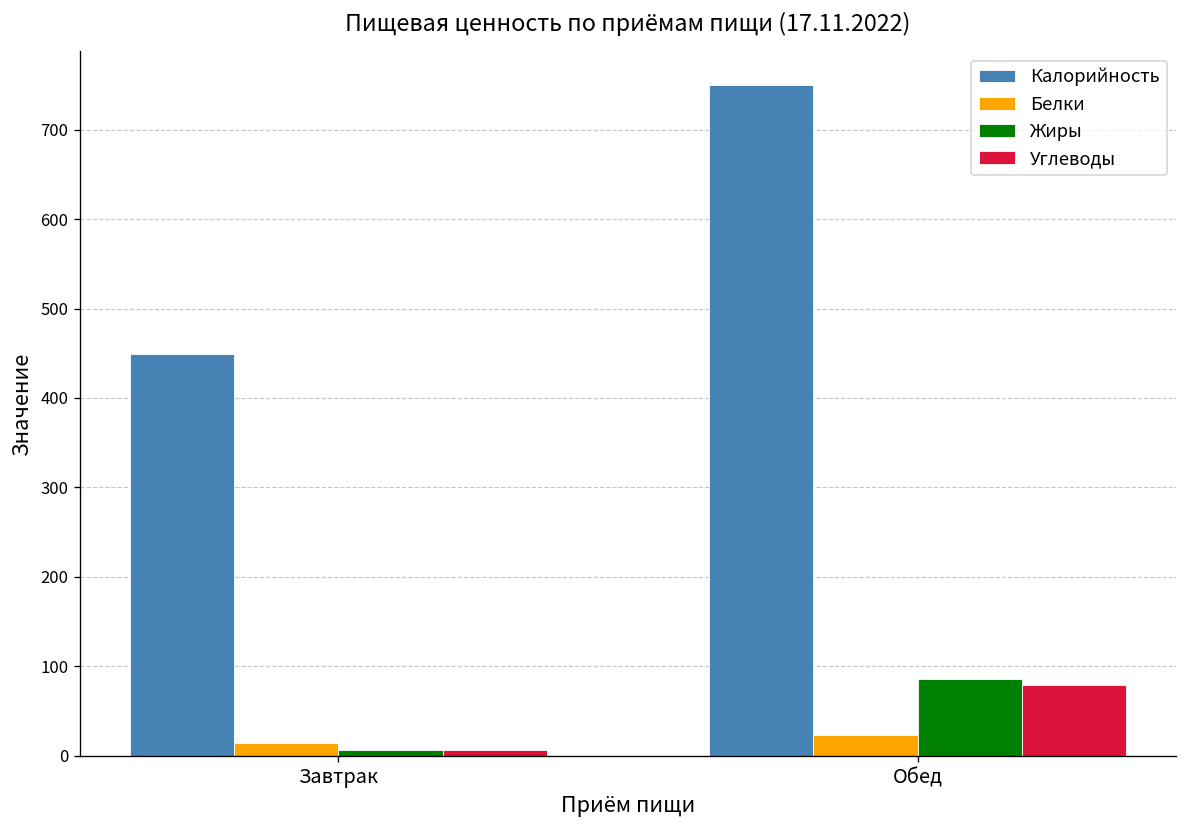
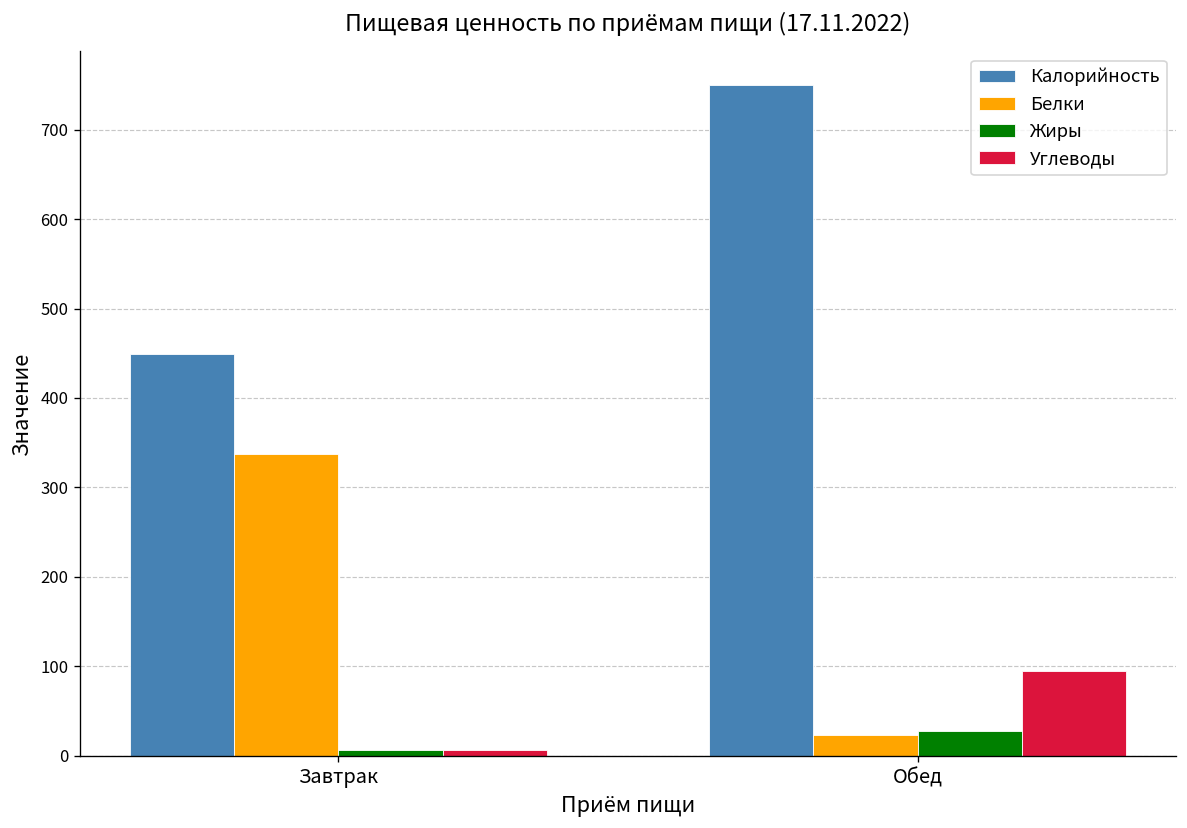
  {
    "Калорийность": {
      "Завтрак": 450,
      "Обед": 750
    },
    "Белки": {
-     "Завтрак": 10,
+     "Завтрак": 340,
      "Обед": 20
    },
    "Жиры": {
      "Завтрак": 10,
-     "Обед": 90
+     "Обед": 30
    },
    "Углеводы": {
      "Завтрак": 10,
-     "Обед": 80
+     "Обед": 100
    }
  }
